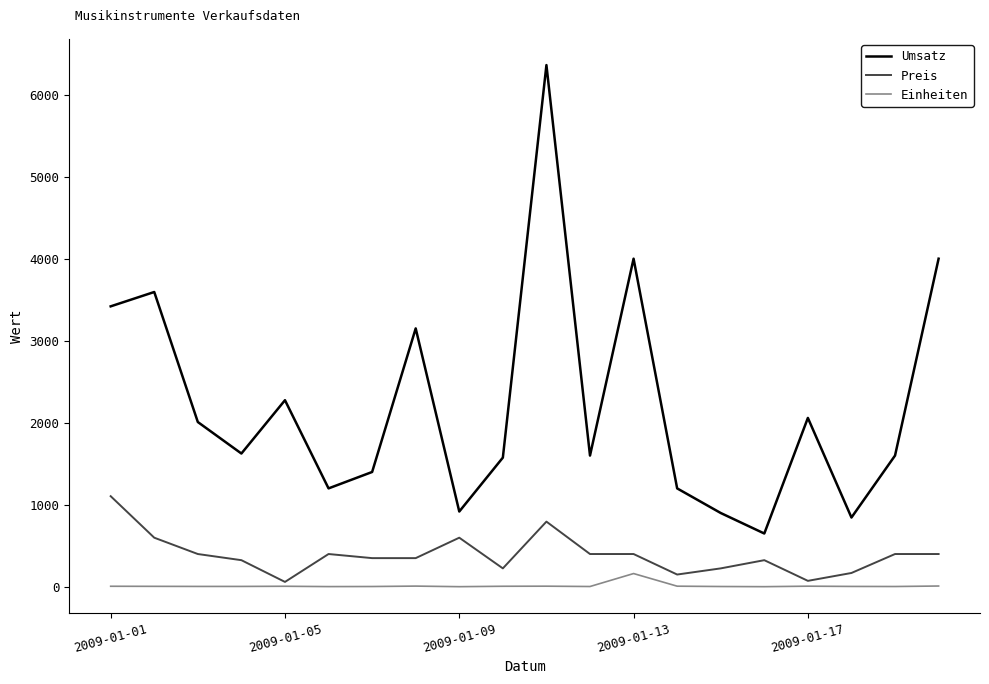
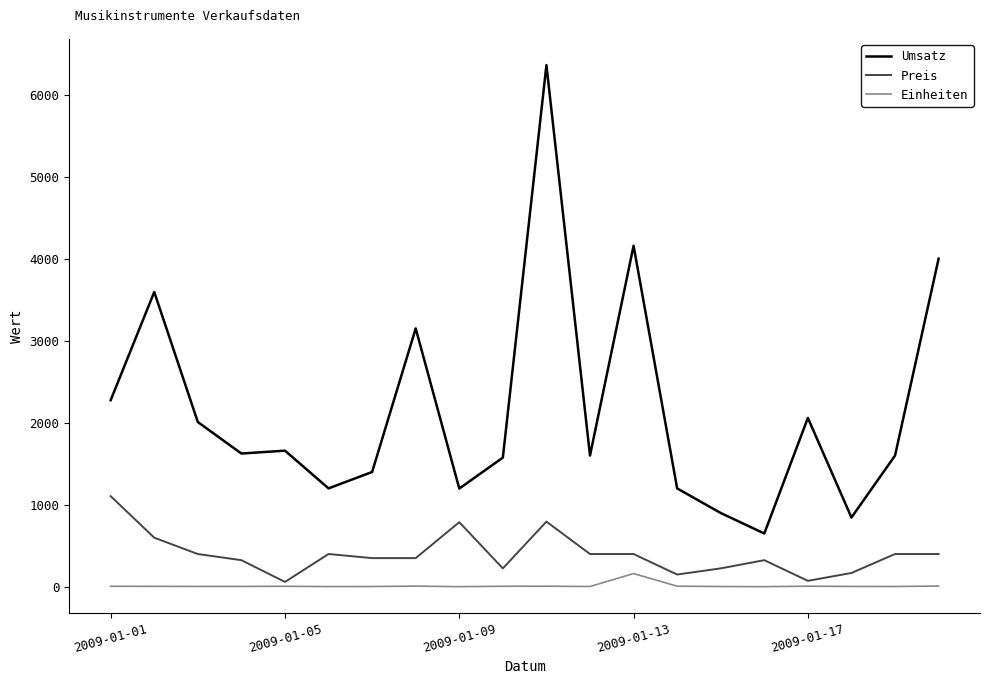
  {
    "Umsatz": {
-     "2009-01-01": 3400,
-     "2009-01-05": 2300,
-     "2009-01-09": 900,
-     "2009-01-13": 4000,
+     "2009-01-01": 2300,
+     "2009-01-05": 1700,
+     "2009-01-09": 1200,
+     "2009-01-13": 4200,
      "2009-01-17": 2100
    },
    "Preis": {
      "2009-01-01": 1100,
      "2009-01-05": 100,
-     "2009-01-09": 600,
+     "2009-01-09": 800,
      "2009-01-13": 400,
      "2009-01-17": 100
    },
    "Einheiten": {
      "2009-01-01": 0,
      "2009-01-05": 0,
      "2009-01-09": 0,
      "2009-01-13": 200,
      "2009-01-17": 0
    }
  }
